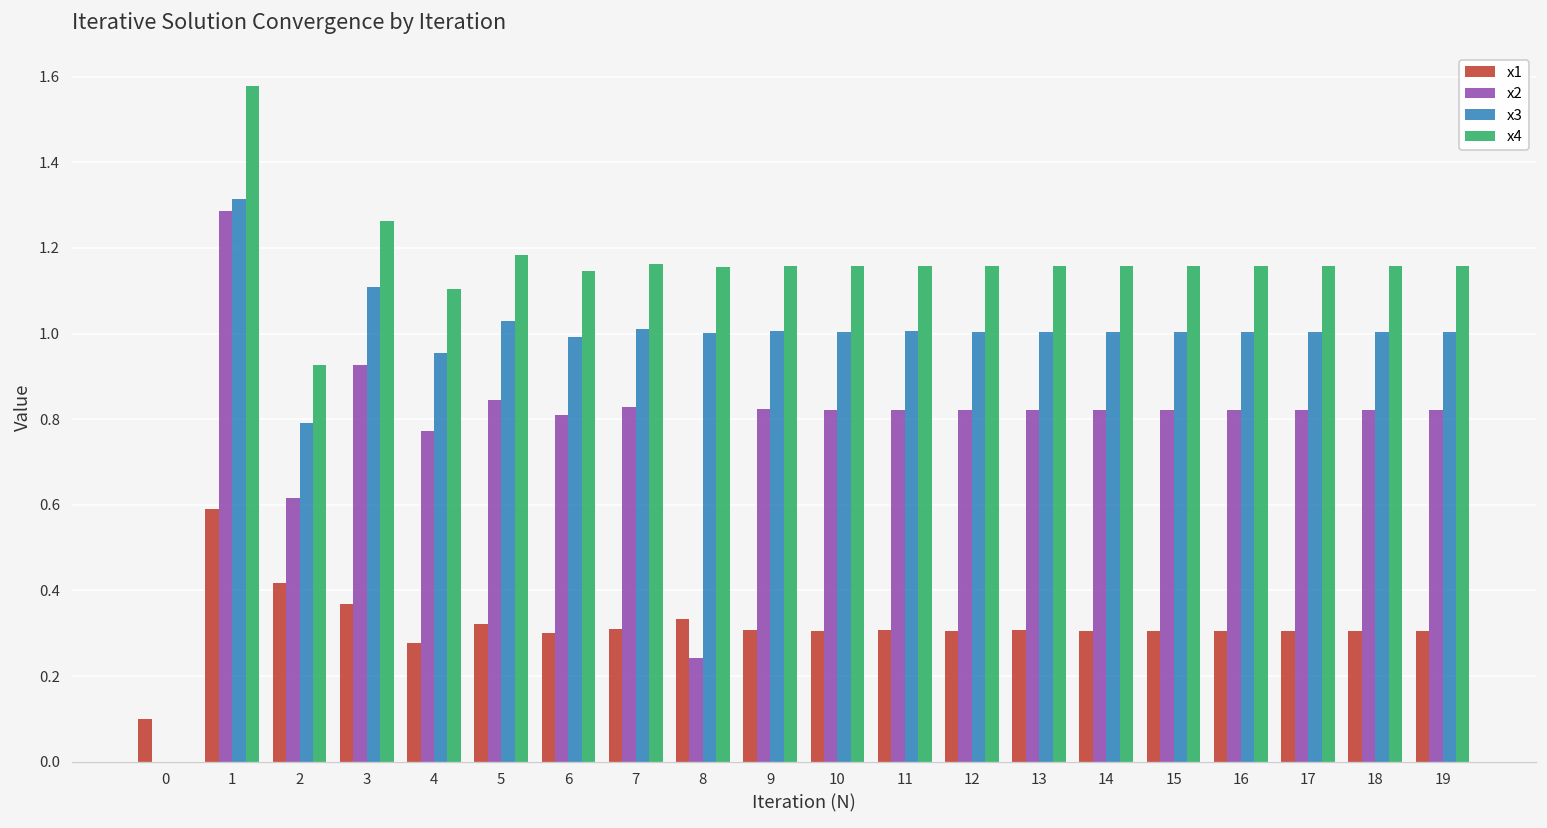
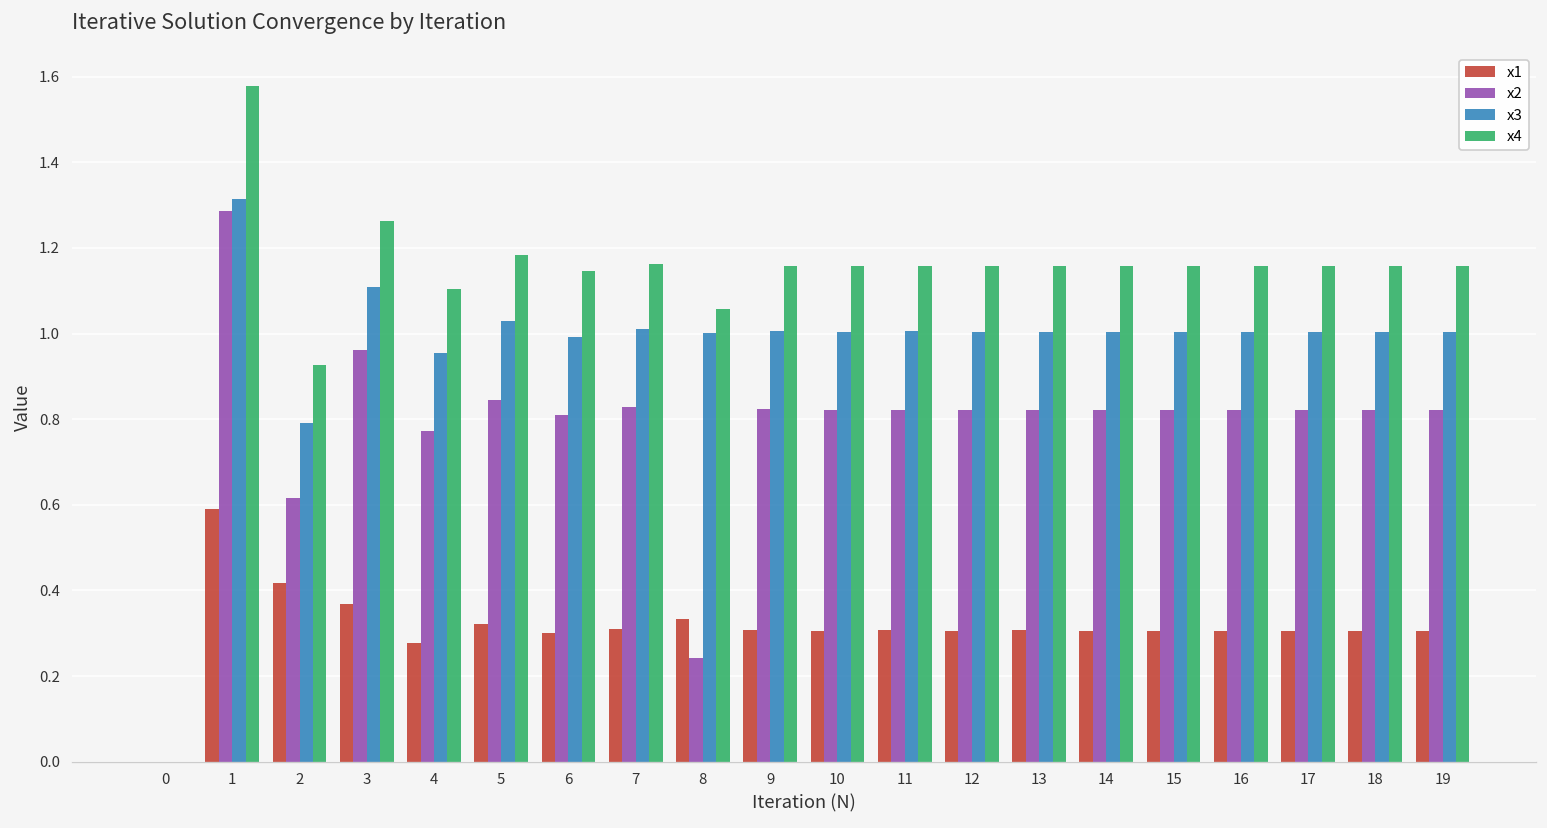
  {
    "x1": {
-     "0": 0.1,
+     "0": 0.0,
      "1": 0.59,
      "2": 0.42,
      "3": 0.37,
      "4": 0.28,
      "5": 0.32,
      "6": 0.3,
      "7": 0.31,
      "8": 0.33,
      "9": 0.31,
      "10": 0.3,
      "11": 0.3,
      "12": 0.3,
      "13": 0.3,
      "14": 0.3,
      "15": 0.3,
      "16": 0.3,
      "17": 0.3,
      "18": 0.3,
      "19": 0.3
    },
    "x2": {
      "0": 0.00,
      "1": 1.29,
      "2": 0.62,
-     "3": 0.93,
+     "3": 0.96,
      "4": 0.77,
      "5": 0.85,
      "6": 0.81,
      "7": 0.83,
      "8": 0.24,
      "9": 0.82,
      "10": 0.82,
      "11": 0.82,
      "12": 0.82,
      "13": 0.82,
      "14": 0.82,
      "15": 0.82,
      "16": 0.82,
      "17": 0.82,
      "18": 0.82,
      "19": 0.82
    },
    "x3": {
      "0": 0.00,
      "1": 1.31,
      "2": 0.79,
      "3": 1.11,
      "4": 0.95,
      "5": 1.03,
      "6": 0.99,
      "7": 1.01,
      "8": 1.00,
      "9": 1.01,
      "10": 1.00,
      "11": 1.00,
      "12": 1.00,
      "13": 1.00,
      "14": 1.00,
      "15": 1.00,
      "16": 1.00,
      "17": 1.00,
      "18": 1.00,
      "19": 1.00
    },
    "x4": {
      "0": 0.00,
      "1": 1.58,
      "2": 0.93,
      "3": 1.26,
      "4": 1.10,
      "5": 1.18,
      "6": 1.15,
      "7": 1.16,
-     "8": 1.15,
+     "8": 1.06,
      "9": 1.16,
      "10": 1.16,
      "11": 1.16,
      "12": 1.16,
      "13": 1.16,
      "14": 1.16,
      "15": 1.16,
      "16": 1.16,
      "17": 1.16,
      "18": 1.16,
      "19": 1.16
    }
  }
